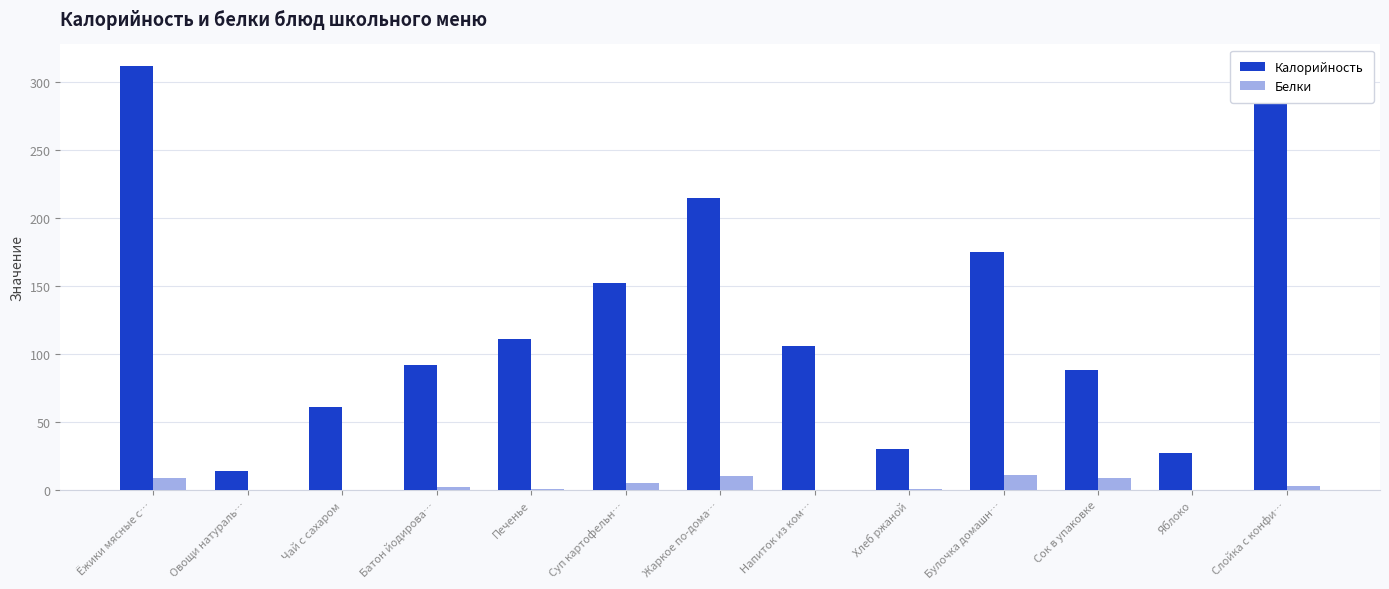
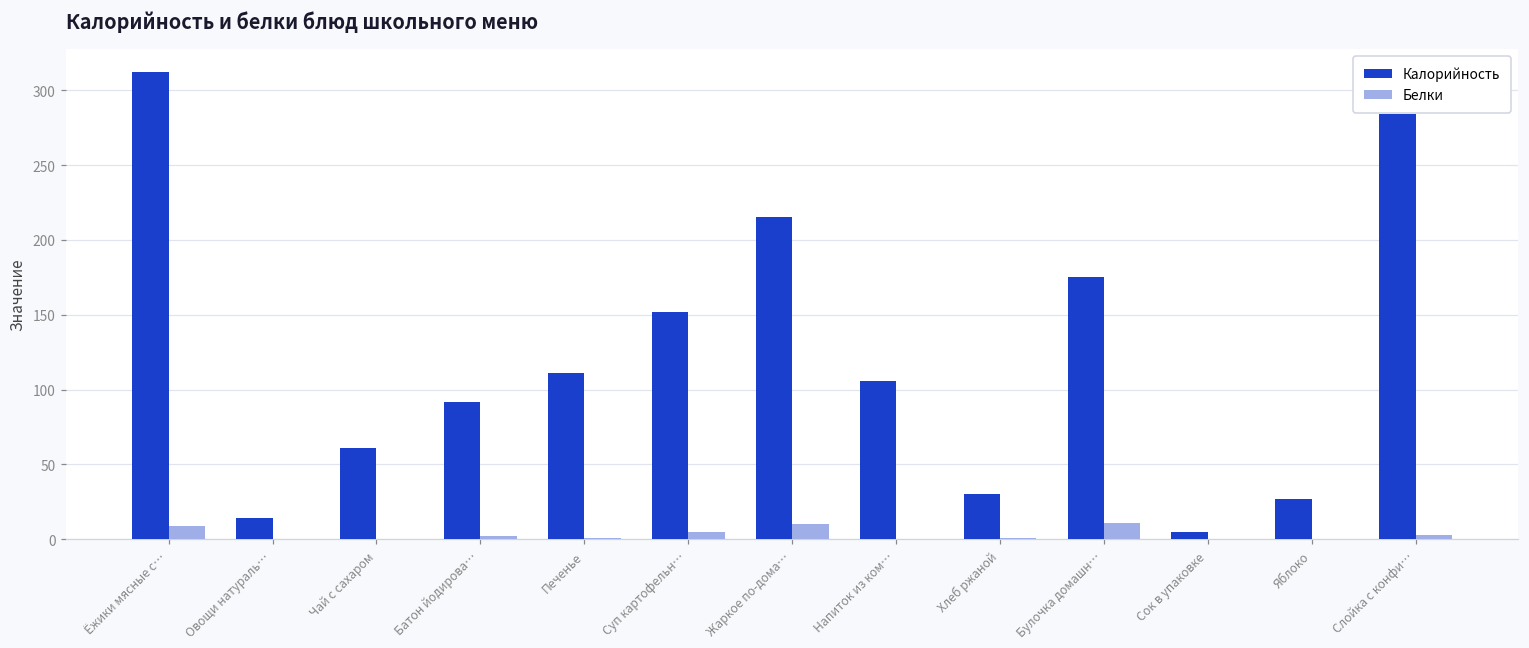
  {
    "Калорийность": {
      "Ёжики мясные с…": 312,
      "Овощи натураль…": 14,
      "Чай с сахаром": 61,
      "Батон йодирова…": 92,
      "Печенье": 111,
      "Суп картофельн…": 152,
      "Жаркое по-дома…": 215,
      "Напиток из ком…": 106,
      "Хлеб ржаной": 30,
      "Булочка домашн…": 175,
-     "Сок в упаковке": 88,
+     "Сок в упаковке": 5,
      "Яблоко": 27,
      "Слойка с конфи…": 284
    },
    "Белки": {
      "Ёжики мясные с…": 9,
      "Овощи натураль…": 0,
      "Чай с сахаром": 0,
      "Батон йодирова…": 2,
      "Суп картофельн…": 5,
      "Жаркое по-дома…": 10,
      "Напиток из ком…": 0,
      "Булочка домашн…": 11,
-     "Сок в упаковке": 9,
+     "Сок в упаковке": 0,
      "Яблоко": 0,
      "Слойка с конфи…": 3
    }
  }
